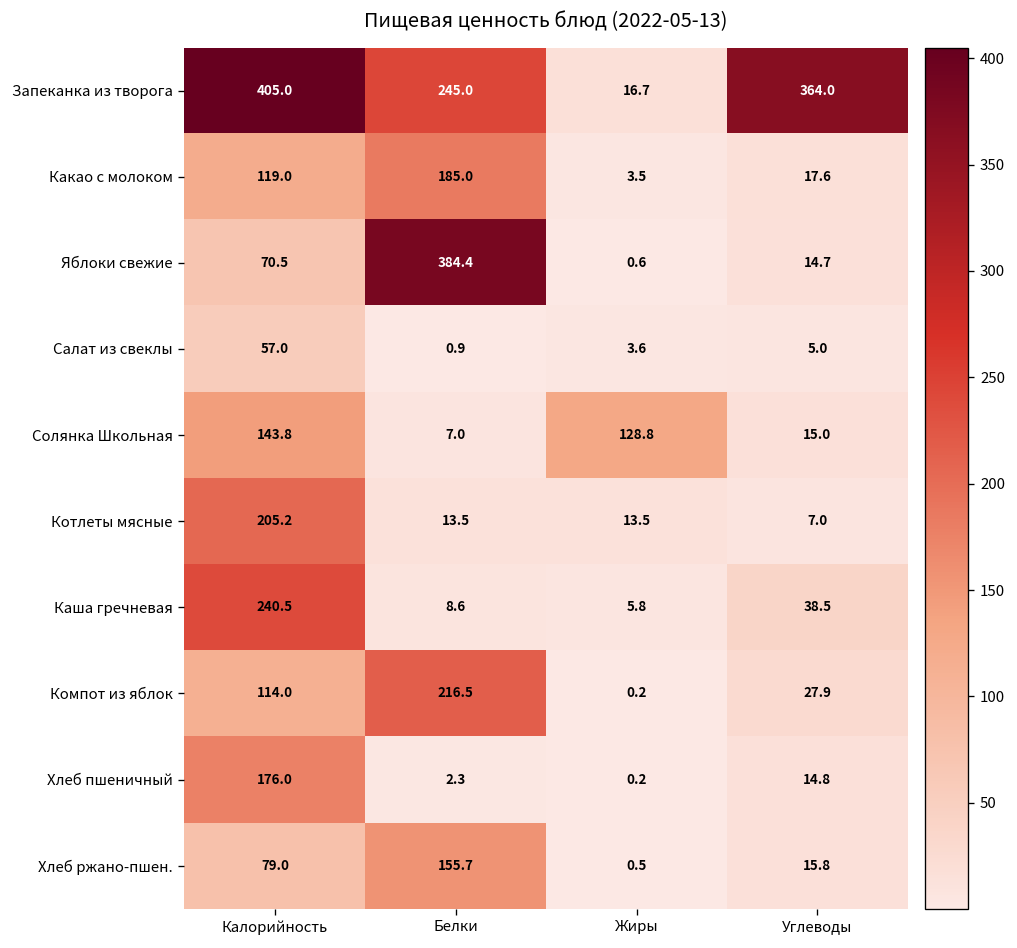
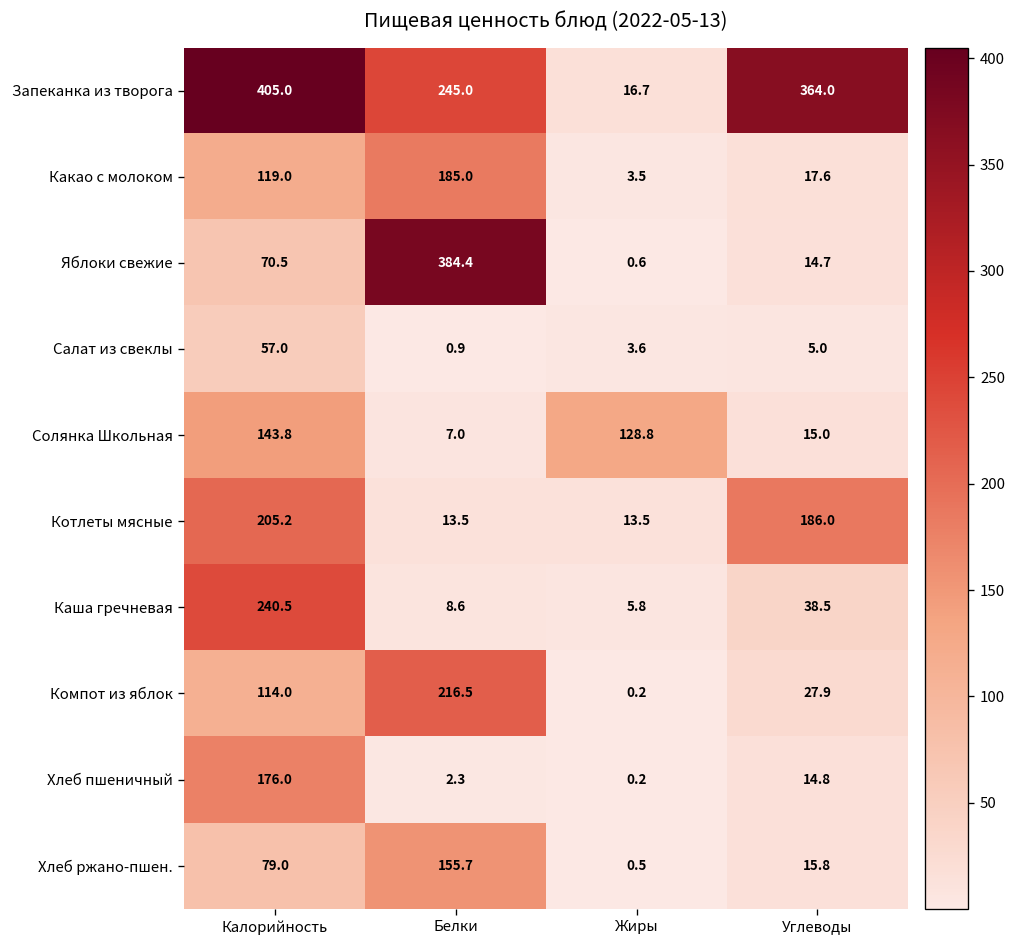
  {
    "Запеканка из творога": {
      "Калорийность": 405.0,
      "Белки": 245.0,
      "Жиры": 16.7,
      "Углеводы": 364.0
    },
    "Какао с молоком": {
      "Калорийность": 119.0,
      "Белки": 185.0,
      "Жиры": 3.5,
      "Углеводы": 17.6
    },
    "Яблоки свежие": {
      "Калорийность": 70.5,
      "Белки": 384.4,
      "Жиры": 0.6,
      "Углеводы": 14.7
    },
    "Салат из свеклы": {
      "Калорийность": 57.0,
      "Белки": 0.9,
      "Жиры": 3.6,
      "Углеводы": 5.0
    },
    "Солянка Школьная": {
      "Калорийность": 143.8,
      "Белки": 7.0,
      "Жиры": 128.8,
      "Углеводы": 15.0
    },
    "Котлеты мясные": {
      "Калорийность": 205.2,
      "Белки": 13.5,
      "Жиры": 13.5,
-     "Углеводы": 7.0
+     "Углеводы": 186.0
    },
    "Каша гречневая": {
      "Калорийность": 240.5,
      "Белки": 8.6,
      "Жиры": 5.8,
      "Углеводы": 38.5
    },
    "Компот из яблок": {
      "Калорийность": 114.0,
      "Белки": 216.5,
      "Жиры": 0.2,
      "Углеводы": 27.9
    },
    "Хлеб пшеничный": {
      "Калорийность": 176.0,
      "Белки": 2.3,
      "Жиры": 0.2,
      "Углеводы": 14.8
    },
    "Хлеб ржано-пшен.": {
      "Калорийность": 79.0,
      "Белки": 155.7,
      "Жиры": 0.5,
      "Углеводы": 15.8
    }
  }
